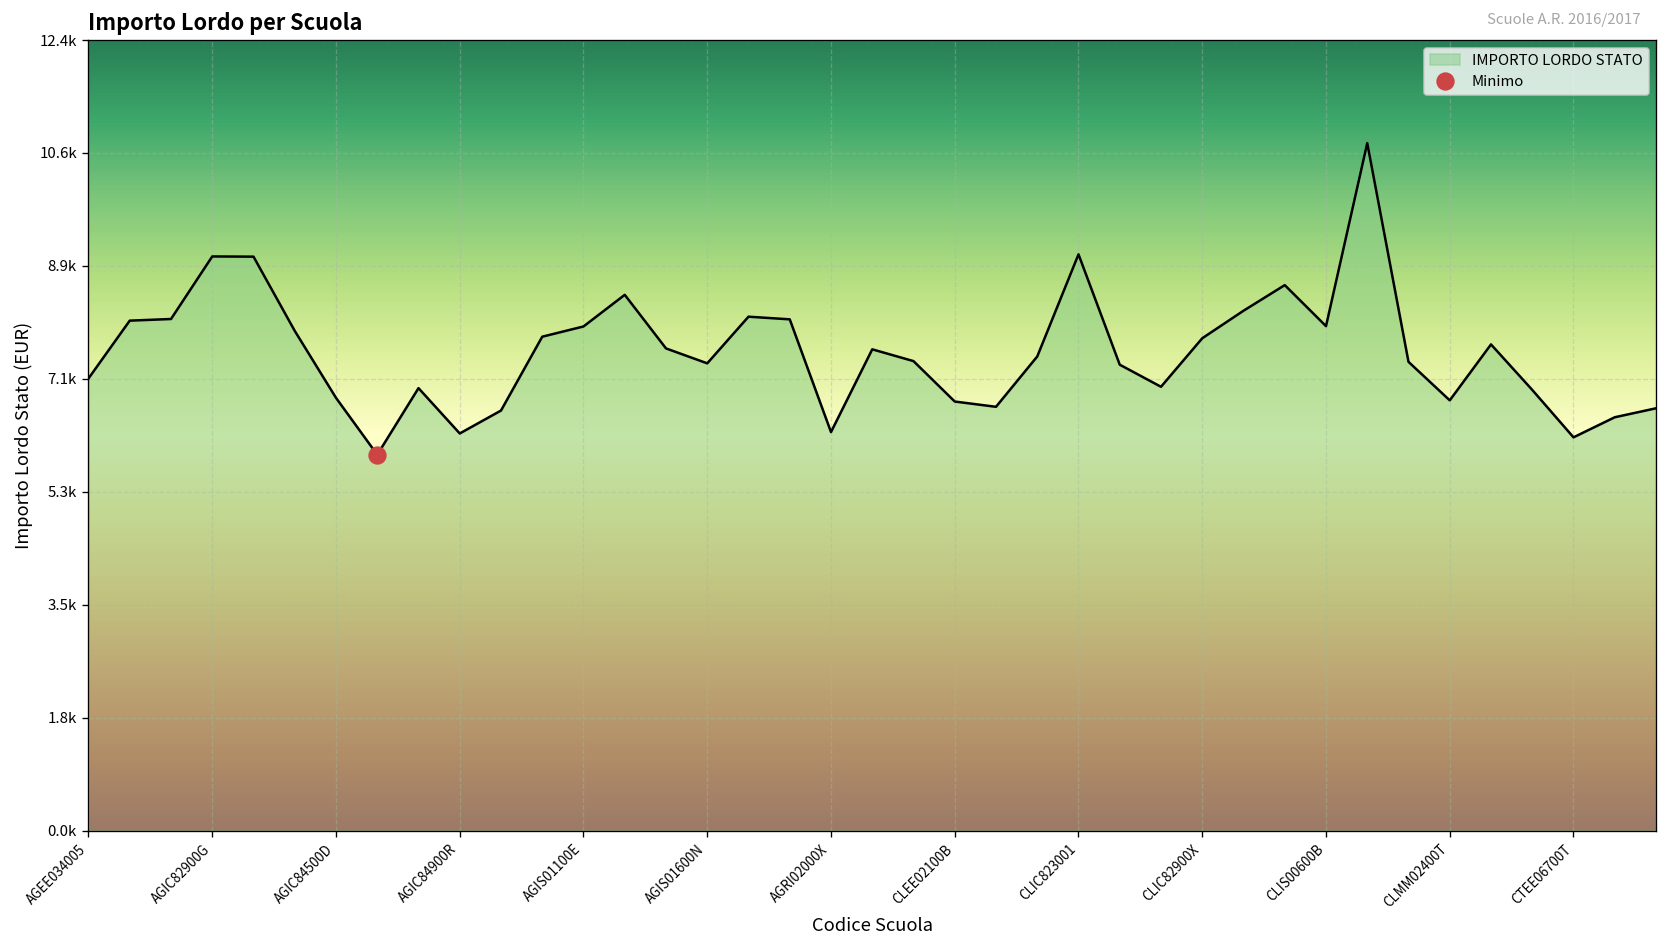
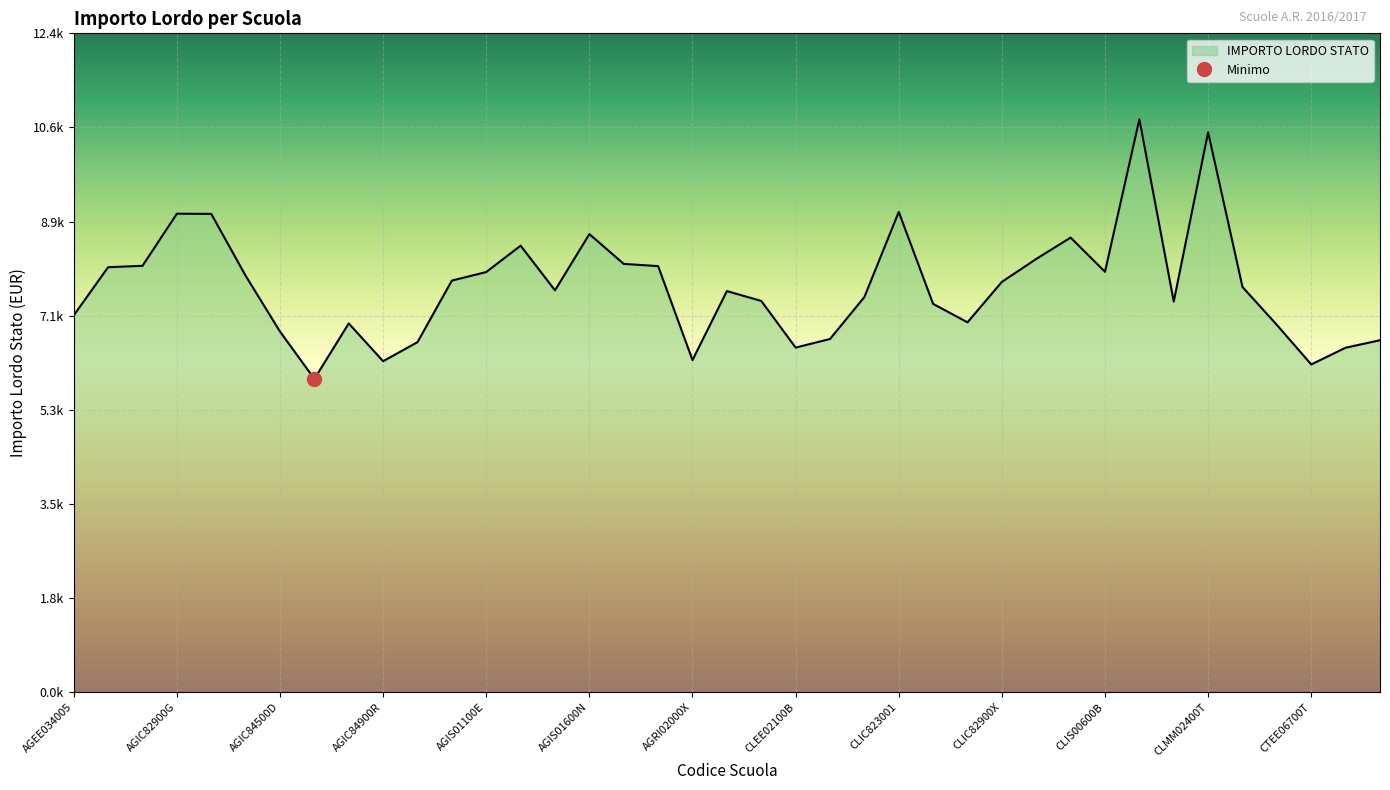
  {
    "IMPORTO LORDO STATO": {
      "AGEE034005": 7100,
      "AGIC82900G": 9000,
      "AGIC84500D": 6800,
      "AGIC84900R": 6200,
      "AGIS01100E": 7900,
-     "AGIS01600N": 7300,
+     "AGIS01600N": 8600,
      "AGRI02000X": 6300,
-     "CLEE02100B": 6700,
+     "CLEE02100B": 6500,
      "CLIC823001": 9000,
      "CLIC82900X": 7700,
      "CLIS00600B": 7900,
-     "CLMM02400T": 6700,
+     "CLMM02400T": 10500,
      "CTEE06700T": 6200
    }
  }
